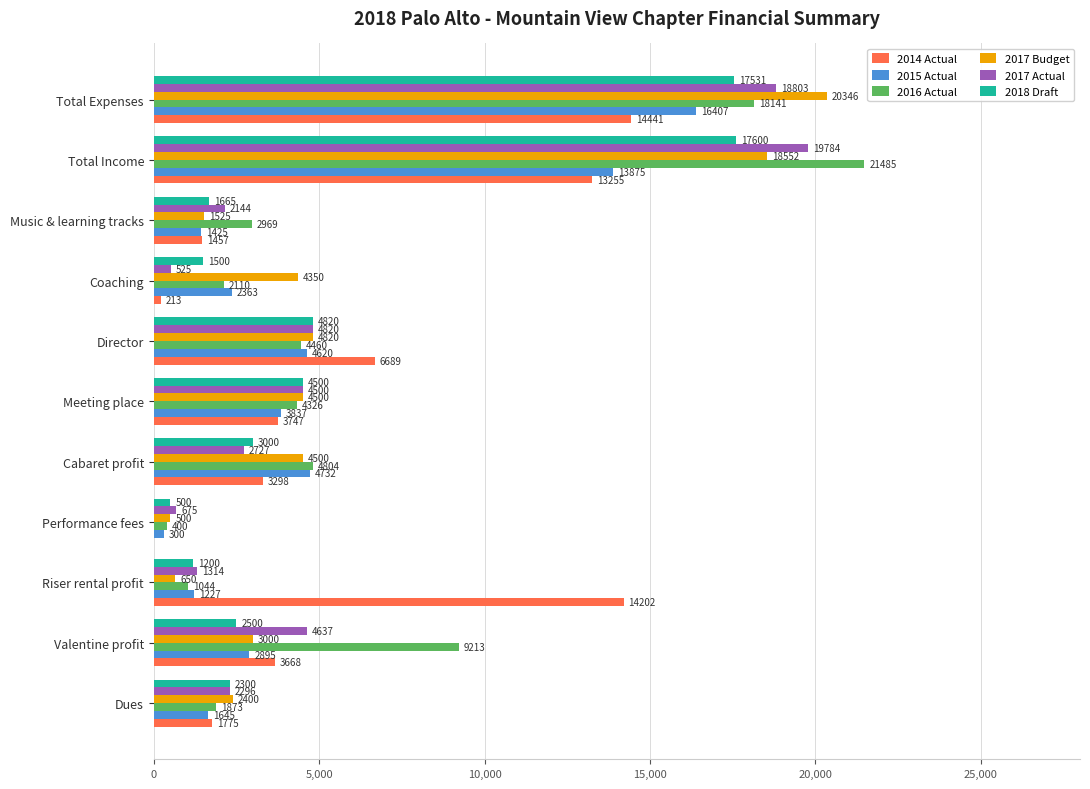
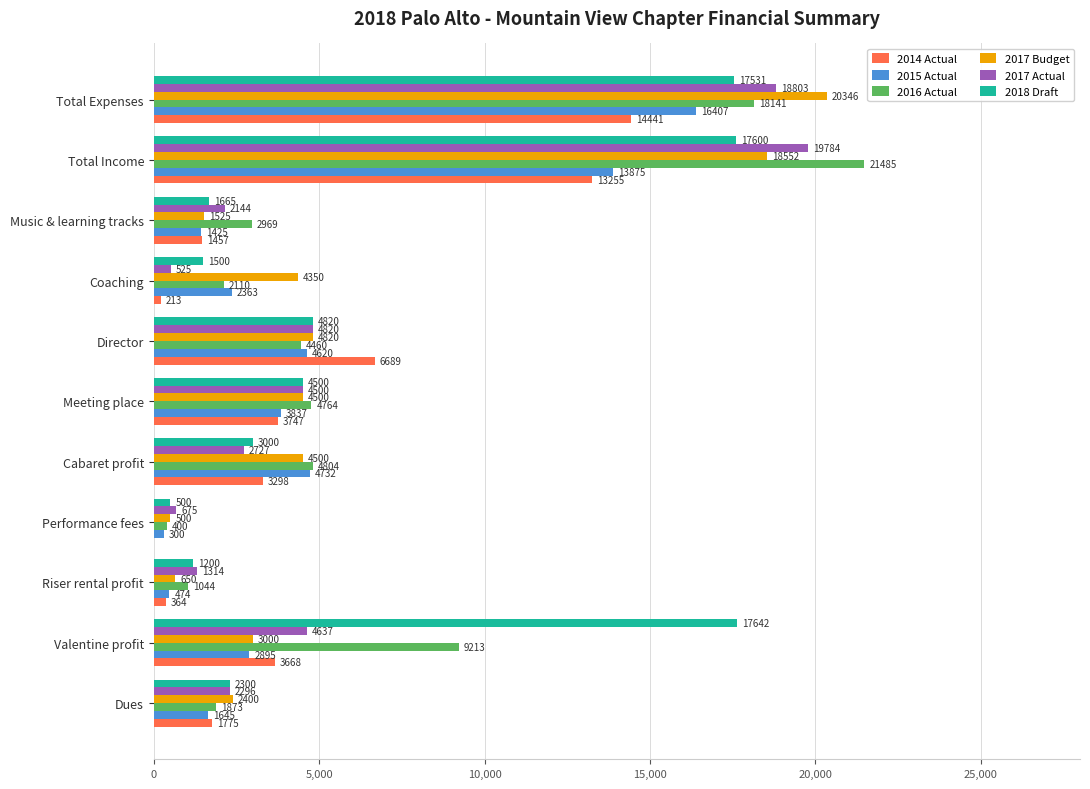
  {
    "2014 Actual": {
      "Total Expenses": 14441,
      "Total Income": 13255,
      "Coaching": 213,
      "Director": 6689,
      "Cabaret profit": 3298,
-     "Riser rental profit": 14202,
+     "Riser rental profit": 364,
      "Valentine profit": 3668
    },
    "2015 Actual": {
      "Total Expenses": 16407,
      "Total Income": 13875,
      "Coaching": 2363,
-     "Riser rental profit": 1227,
+     "Riser rental profit": 474,
      "Valentine profit": 2895
    },
    "2016 Actual": {
      "Total Expenses": 18141,
      "Total Income": 21485,
      "Music & learning tracks": 2969,
      "Coaching": 2110,
-     "Meeting place": 4326,
+     "Meeting place": 4764,
      "Riser rental profit": 1044,
      "Valentine profit": 9213,
      "Dues": 1873
    },
    "2017 Budget": {
      "Total Expenses": 20346,
      "Total Income": 18552,
      "Music & learning tracks": 1525,
      "Coaching": 4350,
      "Cabaret profit": 4500,
      "Riser rental profit": 650,
      "Valentine profit": 3000
    },
    "2017 Actual": {
      "Total Expenses": 18803,
      "Total Income": 19784,
      "Music & learning tracks": 2144,
      "Coaching": 525,
      "Cabaret profit": 2727,
      "Performance fees": 675,
      "Valentine profit": 4637
    },
    "2018 Draft": {
      "Total Expenses": 17531,
      "Total Income": 17600,
      "Music & learning tracks": 1665,
      "Coaching": 1500,
      "Cabaret profit": 3000,
      "Performance fees": 500,
-     "Valentine profit": 2500
+     "Valentine profit": 17642
    }
  }
